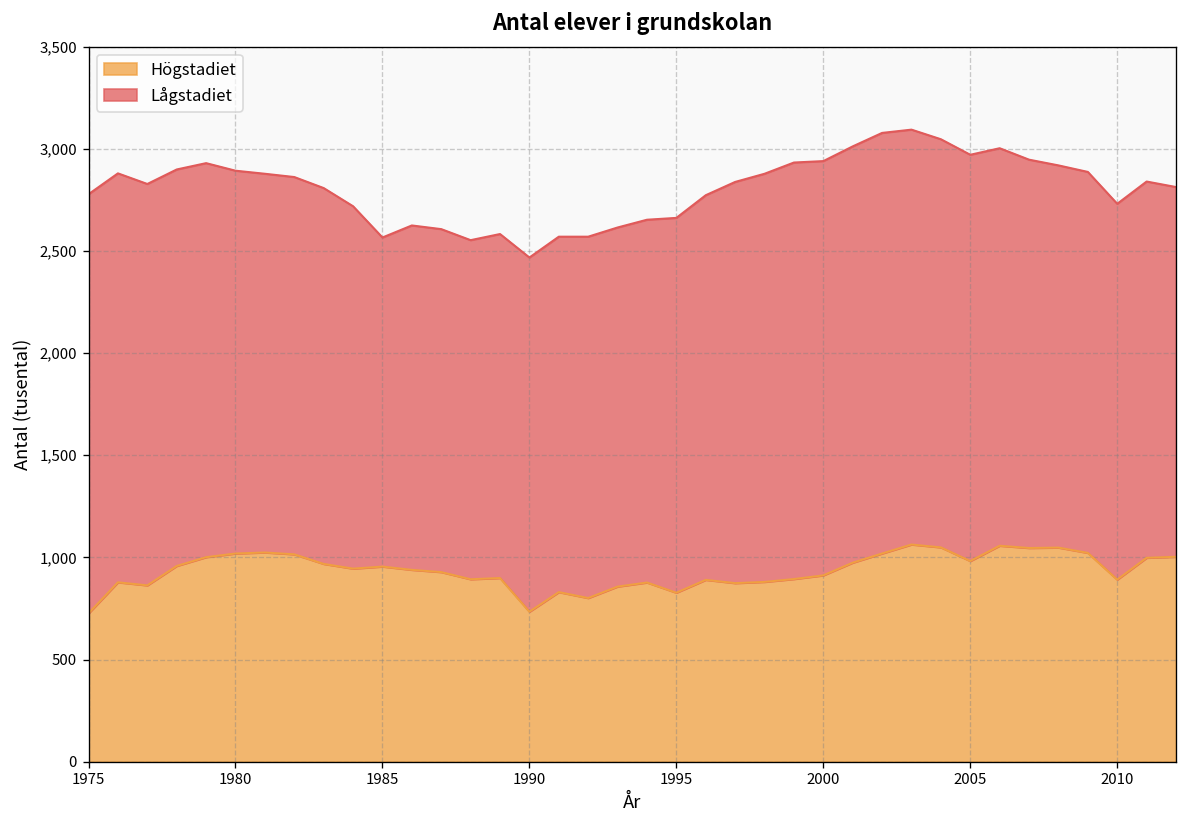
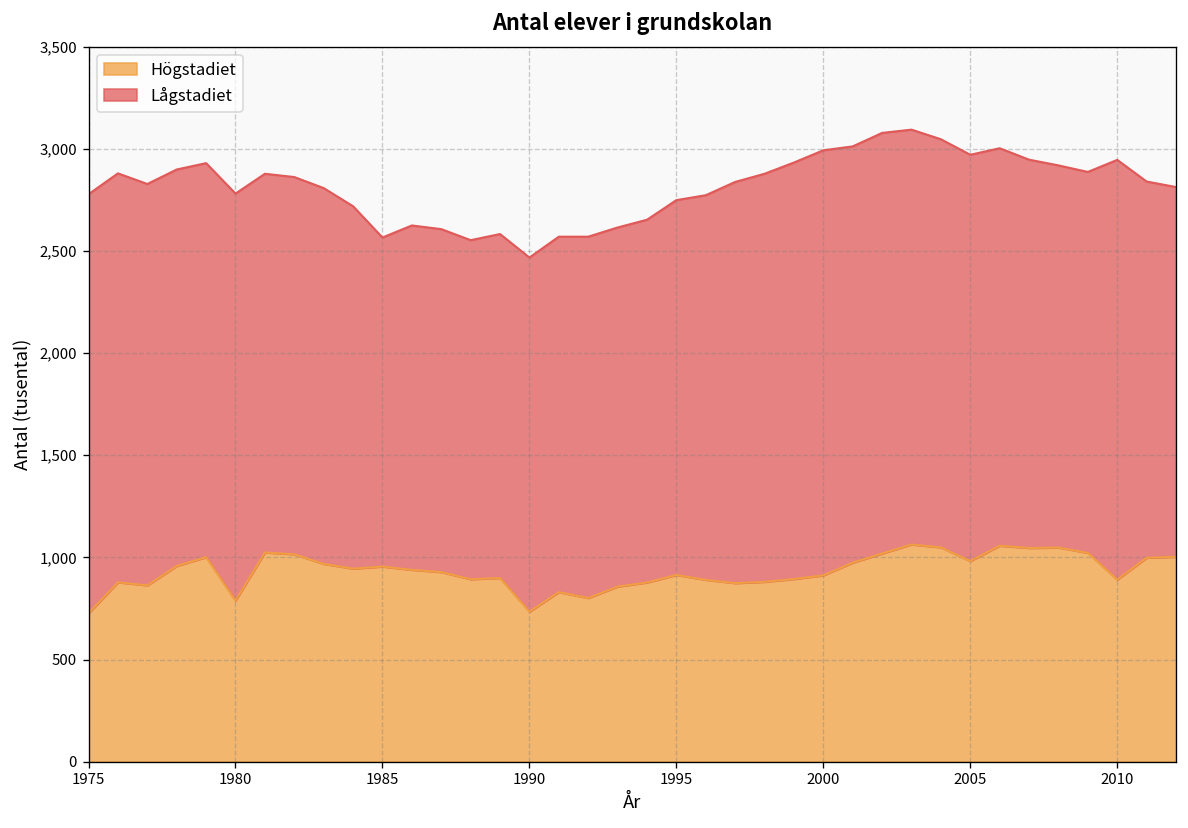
  {
    "Högstadiet": {
      "1975": "730",
-     "1980": "1,020",
+     "1980": "790",
      "1985": "960",
      "1990": "730",
-     "1995": "830",
+     "1995": "910",
      "2000": "910",
      "2005": "980",
      "2010": "890"
    },
    "Lågstadiet": {
      "1975": "2,050",
-     "1980": "1,870",
+     "1980": "1,990",
      "1985": "1,610",
      "1990": "1,730",
      "1995": "1,840",
-     "2000": "2,030",
+     "2000": "2,080",
      "2005": "1,990",
-     "2010": "1,840"
+     "2010": "2,060"
    }
  }
